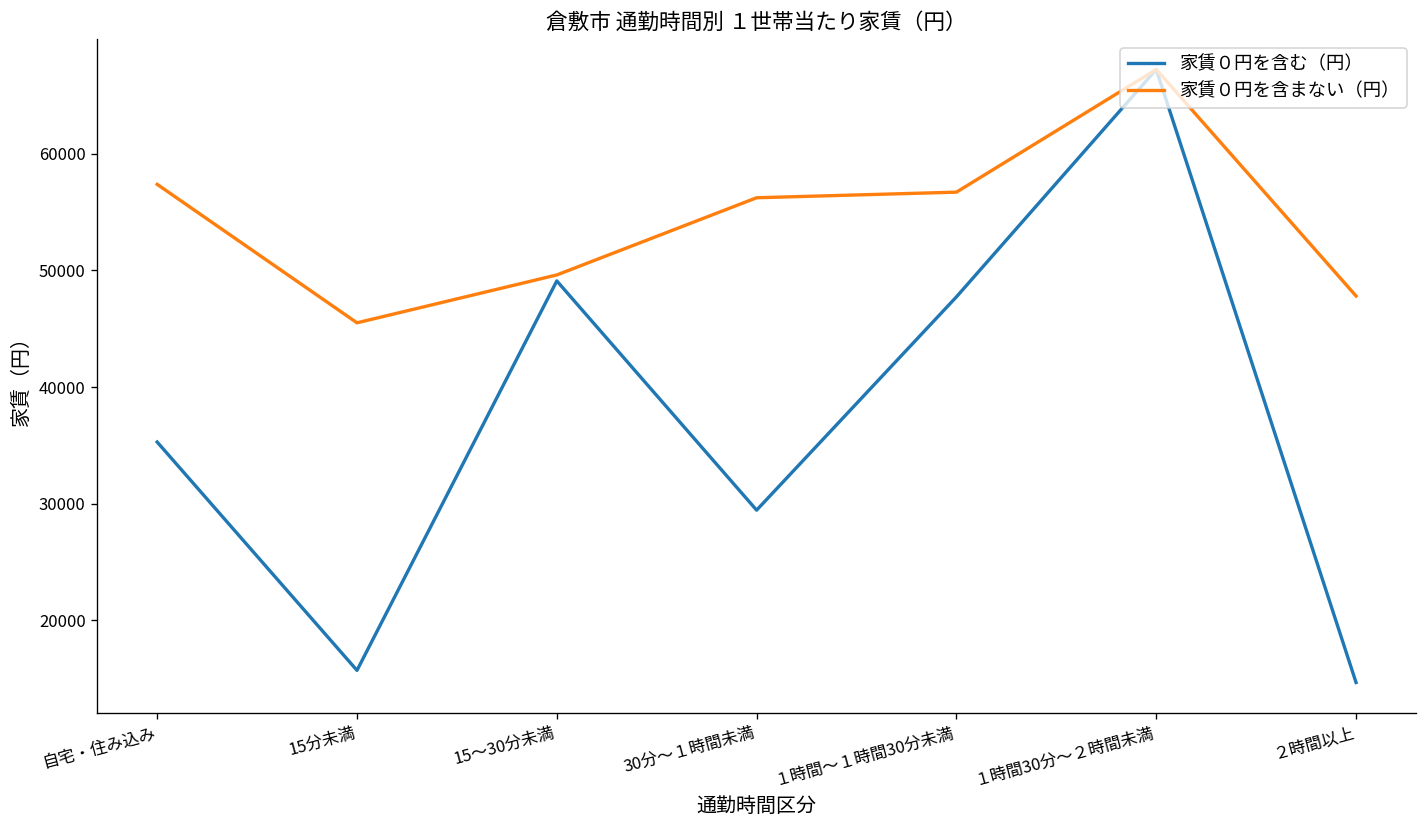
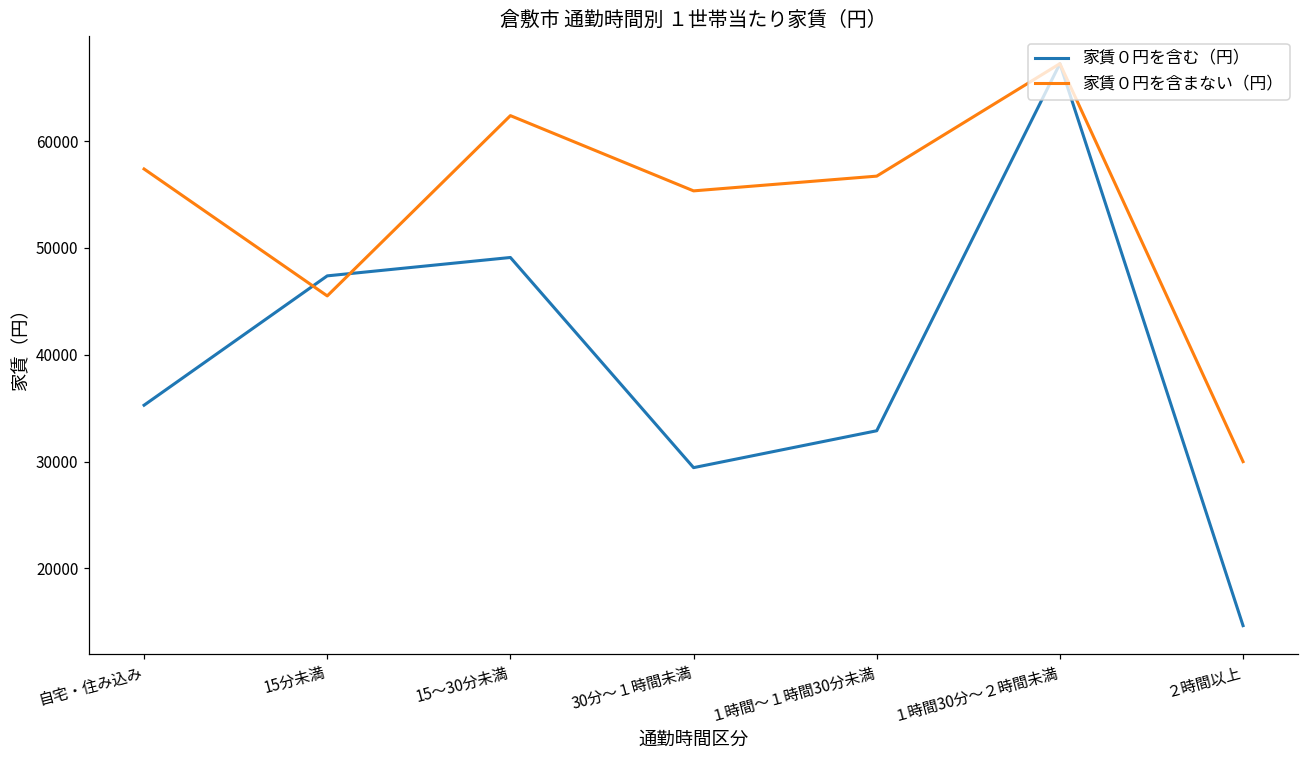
  {
    "家賃０円を含む（円）": {
      "自宅・住み込み": 35000,
-     "15分未満": 16000,
+     "15分未満": 47000,
      "15～30分未満": 49000,
      "30分～１時間未満": 29000,
-     "１時間～１時間30分未満": 48000,
+     "１時間～１時間30分未満": 33000,
      "２時間以上": 15000
    },
    "家賃０円を含まない（円）": {
      "自宅・住み込み": 57000,
      "15分未満": 46000,
-     "15～30分未満": 50000,
-     "30分～１時間未満": 56000,
+     "15～30分未満": 62000,
+     "30分～１時間未満": 55000,
      "１時間～１時間30分未満": 57000,
-     "２時間以上": 48000
+     "２時間以上": 30000
    }
  }
